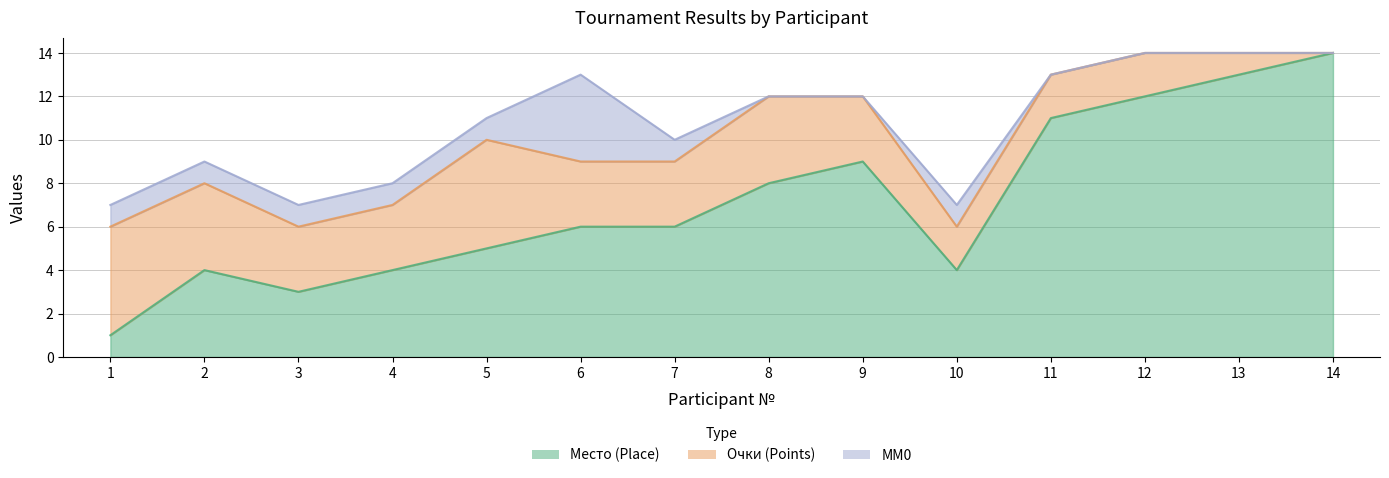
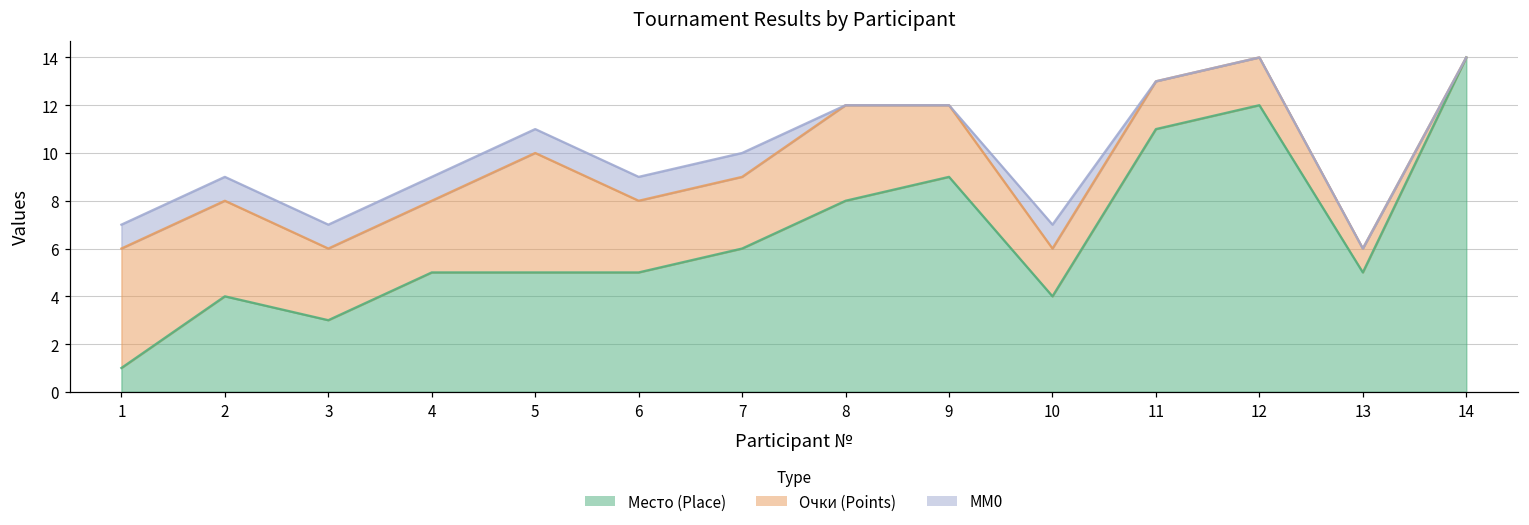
  {
    "Место (Place)": {
      "1": 1,
      "2": 4,
      "3": 3,
-     "4": 4,
+     "4": 5,
      "5": 5,
-     "6": 6,
+     "6": 5,
      "7": 6,
      "8": 8,
      "9": 9,
      "10": 4,
      "11": 11,
      "12": 12,
-     "13": 13
+     "13": 5
    },
    "Очки (Points)": {
      "1": 5,
      "2": 4,
      "3": 3,
      "4": 3,
      "5": 5,
      "6": 3,
      "7": 3,
      "10": 2
    },
    "MM0": {
      "1": 1,
      "2": 1,
      "3": 1,
      "4": 1,
      "5": 1,
-     "6": 4,
+     "6": 1,
      "7": 1,
      "10": 1
    }
  }
